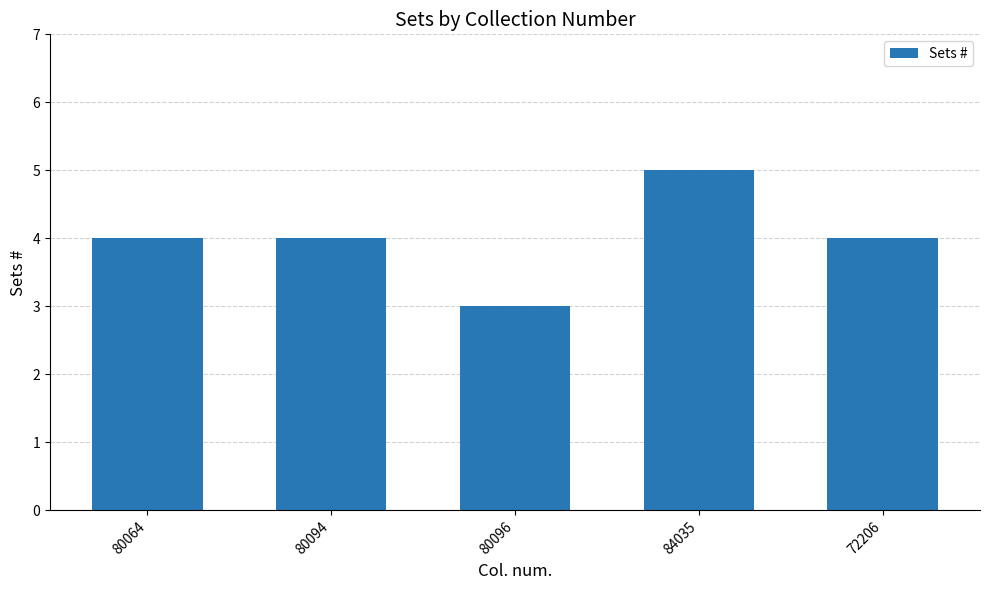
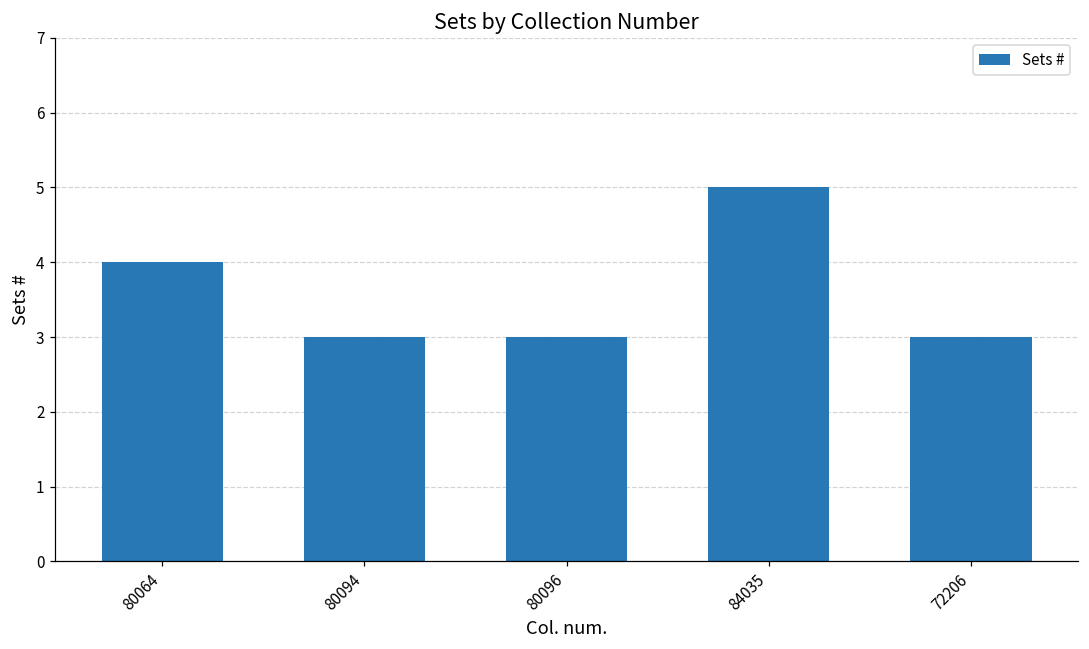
  {
    "80064": 4,
-   "80094": 4,
+   "80094": 3,
    "80096": 3,
    "84035": 5,
-   "72206": 4
+   "72206": 3
  }
